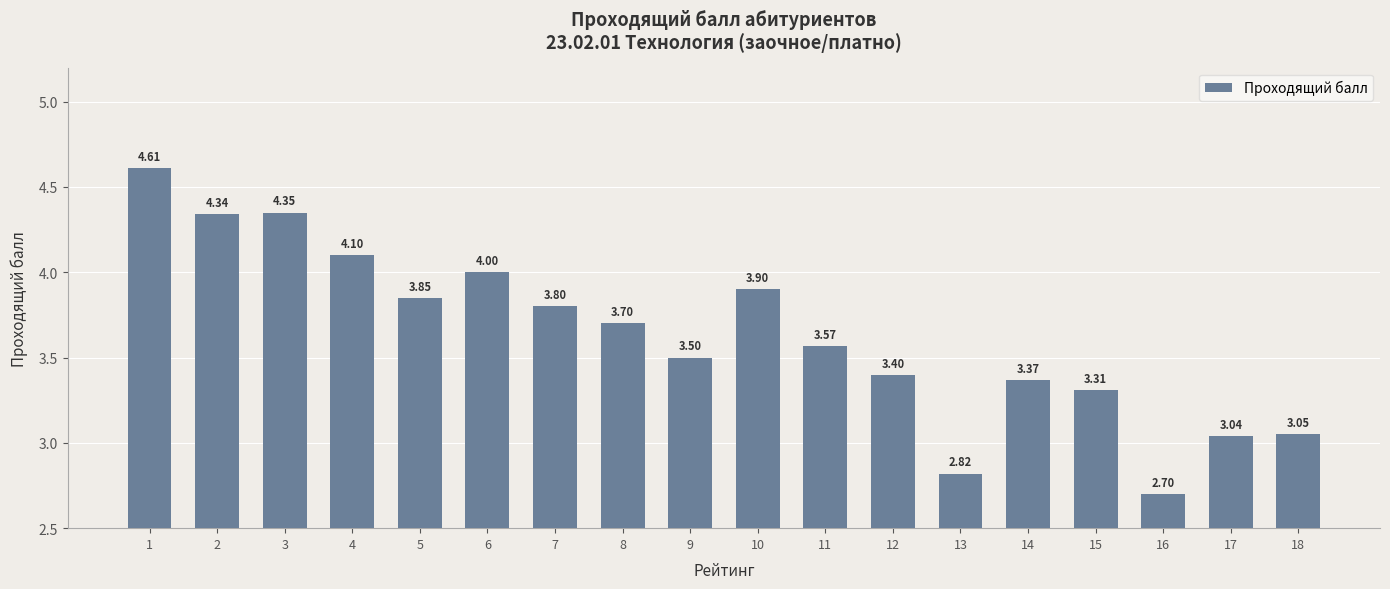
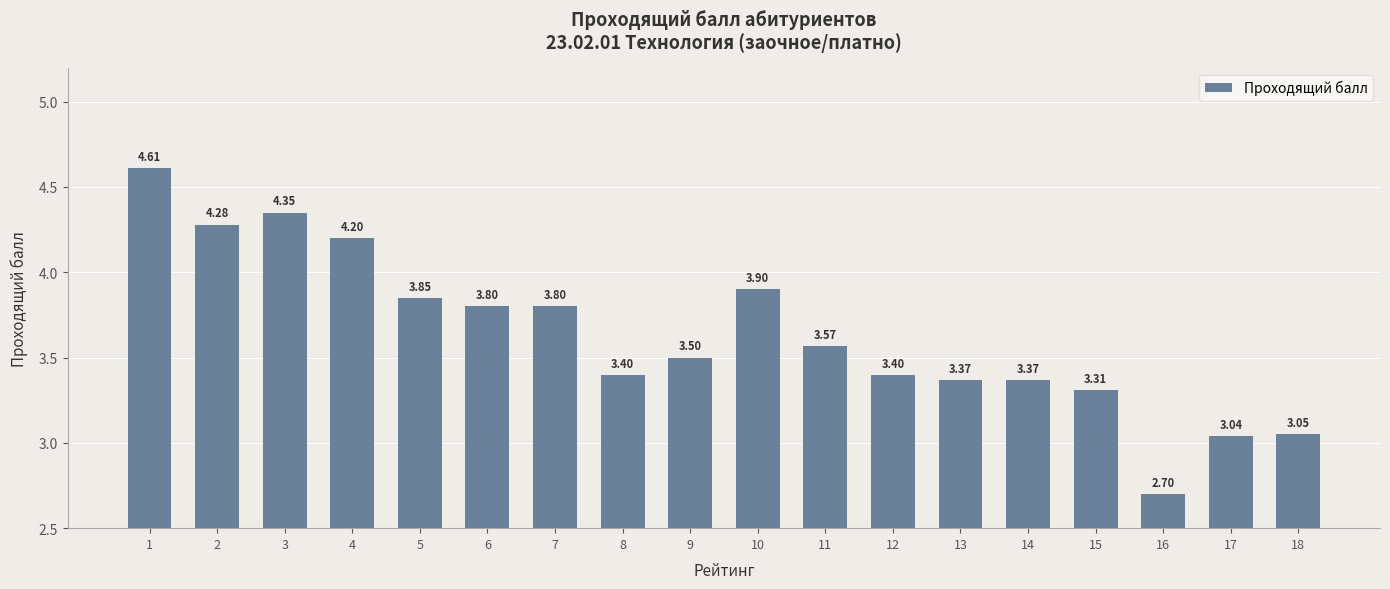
  {
    "1": 4.61,
-   "2": 4.34,
+   "2": 4.28,
    "3": 4.35,
-   "4": 4.10,
+   "4": 4.20,
    "5": 3.85,
-   "6": 4.00,
+   "6": 3.80,
    "7": 3.80,
-   "8": 3.70,
+   "8": 3.40,
    "9": 3.50,
    "10": 3.90,
    "11": 3.57,
    "12": 3.40,
-   "13": 2.82,
+   "13": 3.37,
    "14": 3.37,
    "15": 3.31,
    "16": 2.70,
    "17": 3.04,
    "18": 3.05
  }
